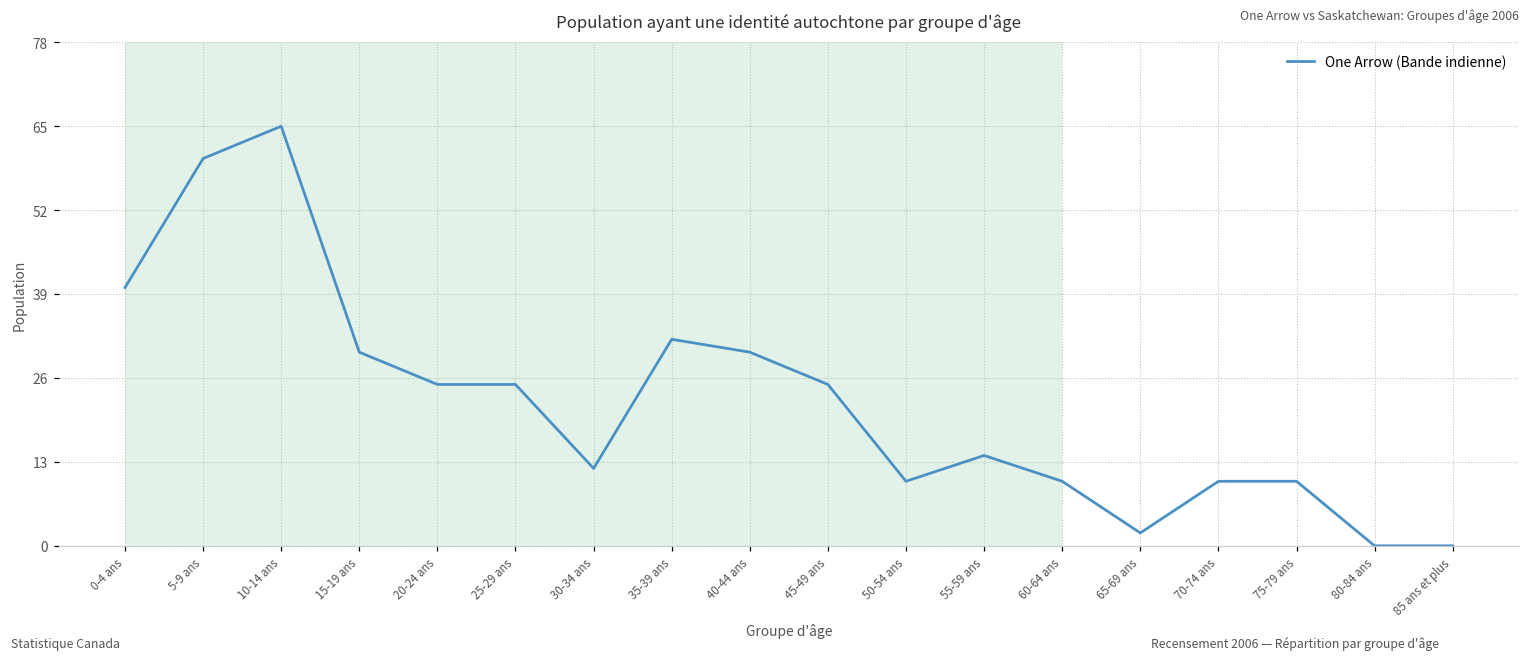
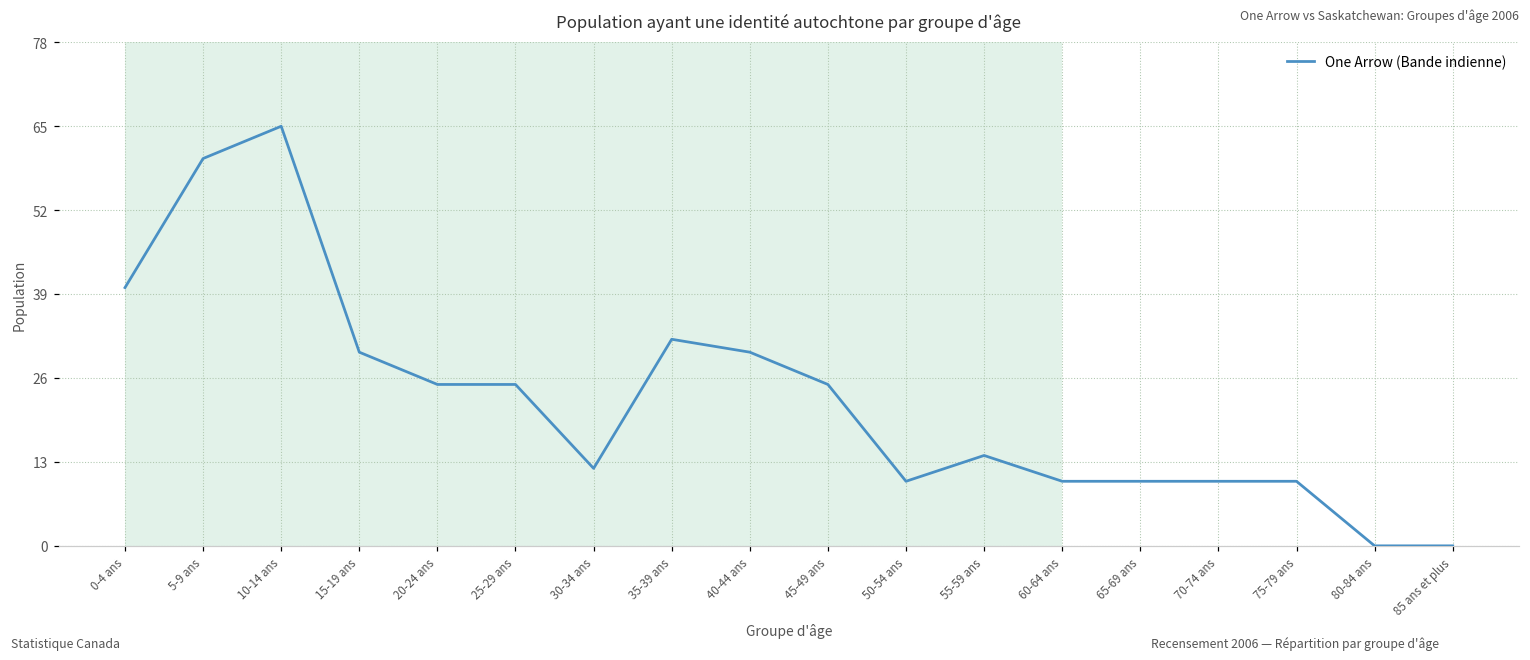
  {
    "0-4 ans": 40,
    "5-9 ans": 60,
    "10-14 ans": 65,
    "15-19 ans": 30,
    "20-24 ans": 25,
    "25-29 ans": 25,
    "30-34 ans": 12,
    "35-39 ans": 32,
    "40-44 ans": 30,
    "45-49 ans": 25,
    "50-54 ans": 10,
    "55-59 ans": 14,
    "60-64 ans": 10,
-   "65-69 ans": 2,
+   "65-69 ans": 10,
    "70-74 ans": 10,
    "75-79 ans": 10,
    "80-84 ans": 0,
    "85 ans et plus": 0
  }
